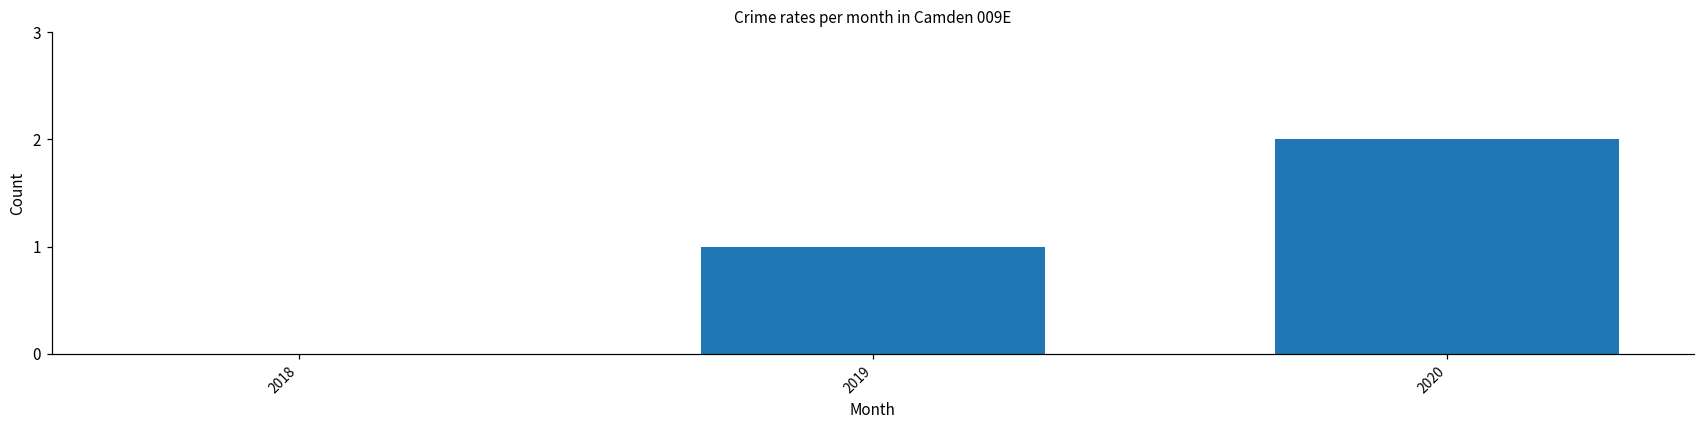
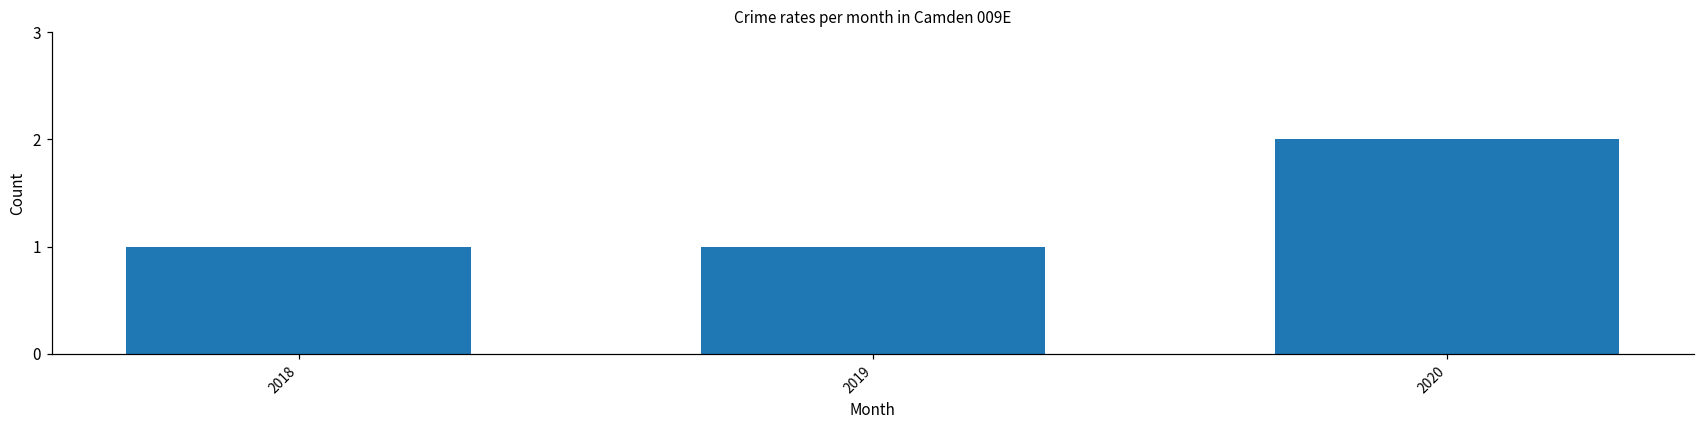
  {
-   "2018": 0,
+   "2018": 1,
    "2019": 1,
    "2020": 2
  }
